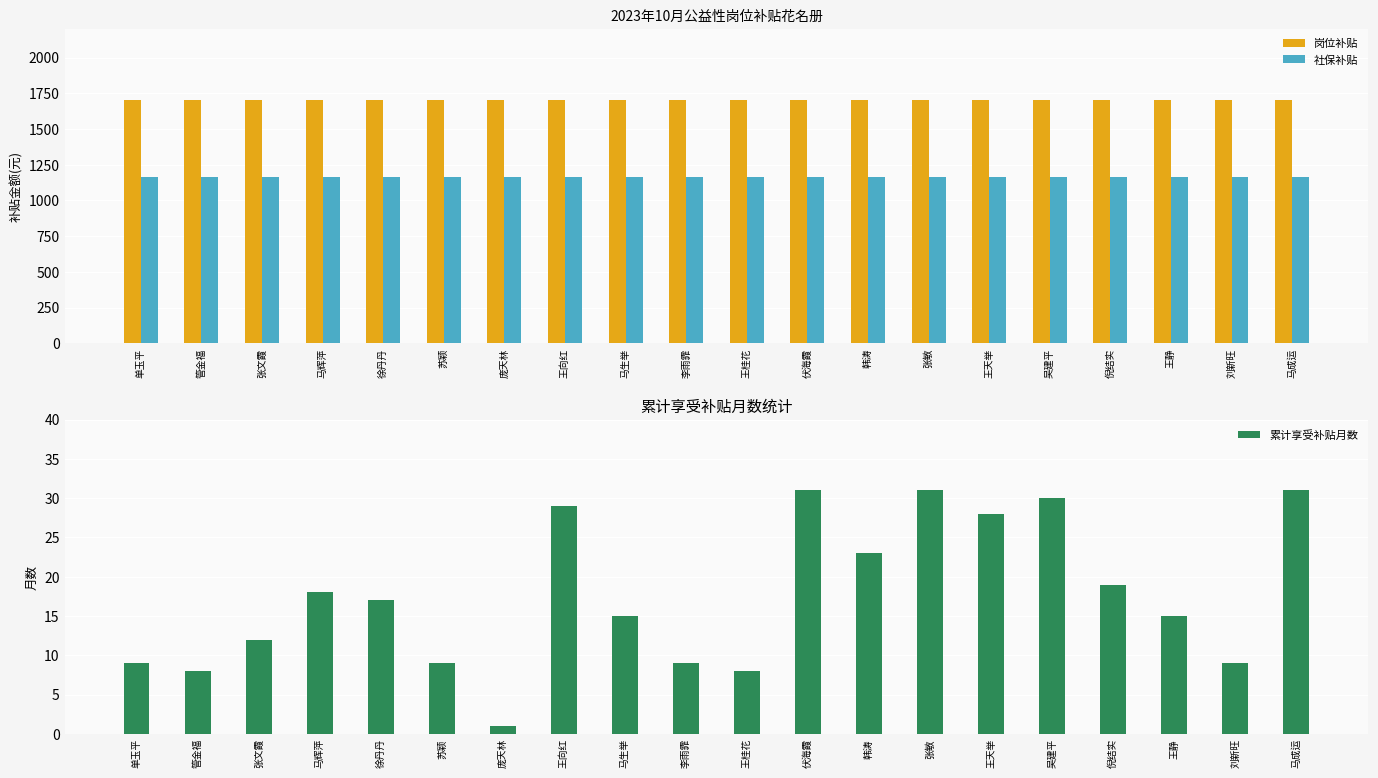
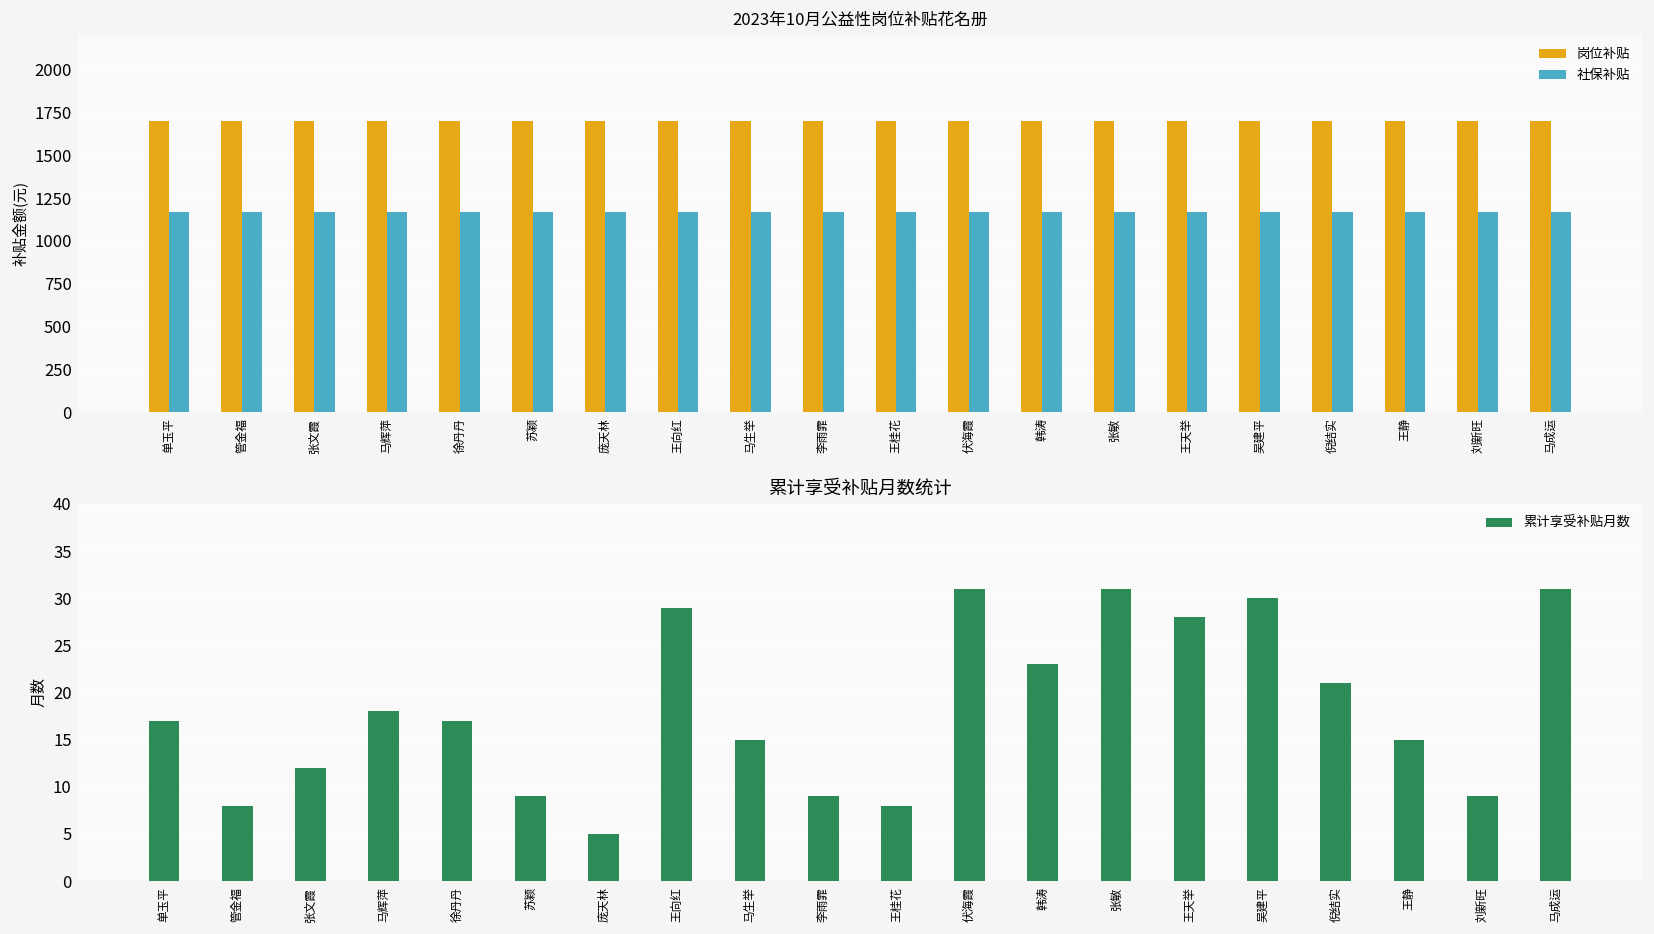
  {
    "2023年10月公益性岗位补贴花名册": {
      "岗位补贴": {
        "单玉平": 1700,
        "管金福": 1700,
        "张文霞": 1700,
        "马辉萍": 1700,
        "徐丹丹": 1700,
        "苏颖": 1700,
        "庞天林": 1700,
        "王向红": 1700,
        "马生举": 1700,
        "李雨霏": 1700,
        "王桂花": 1700,
        "伏海霞": 1700,
        "韩涛": 1700,
        "张敏": 1700,
        "王天举": 1700,
        "吴建平": 1700,
        "倪结实": 1700,
        "王静": 1700,
        "刘新旺": 1700,
        "马成运": 1700
      },
      "社保补贴": {
        "单玉平": 1170,
        "管金福": 1170,
        "张文霞": 1170,
        "马辉萍": 1170,
        "徐丹丹": 1170,
        "苏颖": 1170,
        "庞天林": 1170,
        "王向红": 1170,
        "马生举": 1170,
        "李雨霏": 1170,
        "王桂花": 1170,
        "伏海霞": 1170,
        "韩涛": 1170,
        "张敏": 1170,
        "王天举": 1170,
        "吴建平": 1170,
        "倪结实": 1170,
        "王静": 1170,
        "刘新旺": 1170,
        "马成运": 1170
      }
    },
    "累计享受补贴月数统计": {
-     "单玉平": 9,
+     "单玉平": 17,
      "管金福": 8,
      "张文霞": 12,
      "马辉萍": 18,
      "徐丹丹": 17,
      "苏颖": 9,
-     "庞天林": 1,
+     "庞天林": 5,
      "王向红": 29,
      "马生举": 15,
      "李雨霏": 9,
      "王桂花": 8,
      "伏海霞": 31,
      "韩涛": 23,
      "张敏": 31,
      "王天举": 28,
      "吴建平": 30,
-     "倪结实": 19,
+     "倪结实": 21,
      "王静": 15,
      "刘新旺": 9,
      "马成运": 31
    }
  }
